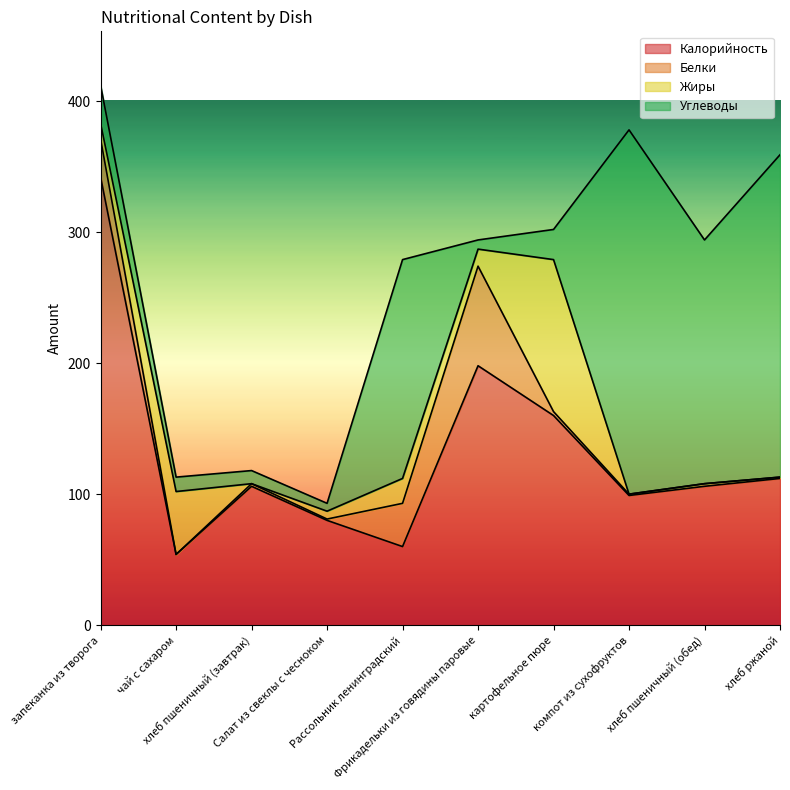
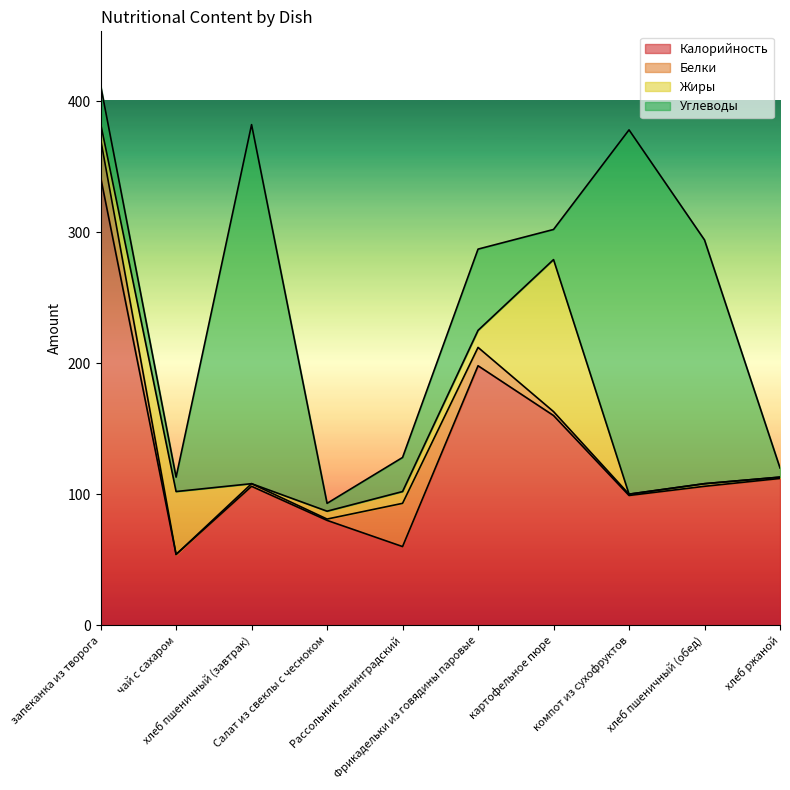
  {
    "Калорийность": {
      "запеканка из творога": 342,
      "хлеб пшеничный (завтрак)": 106,
      "Рассольник ленинградский": 60,
      "Фрикадельки из говядины паровые": 198,
      "картофельное пюре": 160,
      "хлеб пшеничный (обед)": 106
    },
    "Белки": {
      "запеканка из творога": 29,
      "Рассольник ленинградский": 33,
-     "Фрикадельки из говядины паровые": 76,
+     "Фрикадельки из говядины паровые": 14,
      "картофельное пюре": 3
    },
    "Жиры": {
      "запеканка из творога": 12,
      "чай с сахаром": 48,
      "Салат из свеклы с чесноком": 6,
-     "Рассольник ленинградский": 19,
+     "Рассольник ленинградский": 9,
      "Фрикадельки из говядины паровые": 13,
      "картофельное пюре": 116
    },
    "Углеводы": {
      "запеканка из творога": 29,
      "чай с сахаром": 11,
-     "хлеб пшеничный (завтрак)": 10,
+     "хлеб пшеничный (завтрак)": 274,
      "Салат из свеклы с чесноком": 6,
-     "Рассольник ленинградский": 167,
-     "Фрикадельки из говядины паровые": 7,
+     "Рассольник ленинградский": 26,
+     "Фрикадельки из говядины паровые": 62,
      "картофельное пюре": 23,
      "компот из сухофруктов": 278,
      "хлеб пшеничный (обед)": 186,
-     "хлеб ржаной": 246
+     "хлеб ржаной": 7
    }
  }
